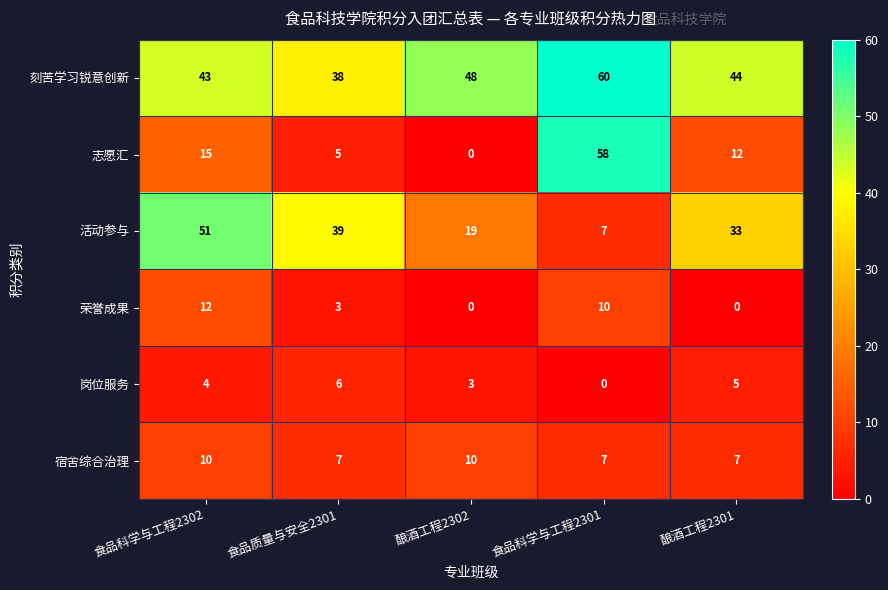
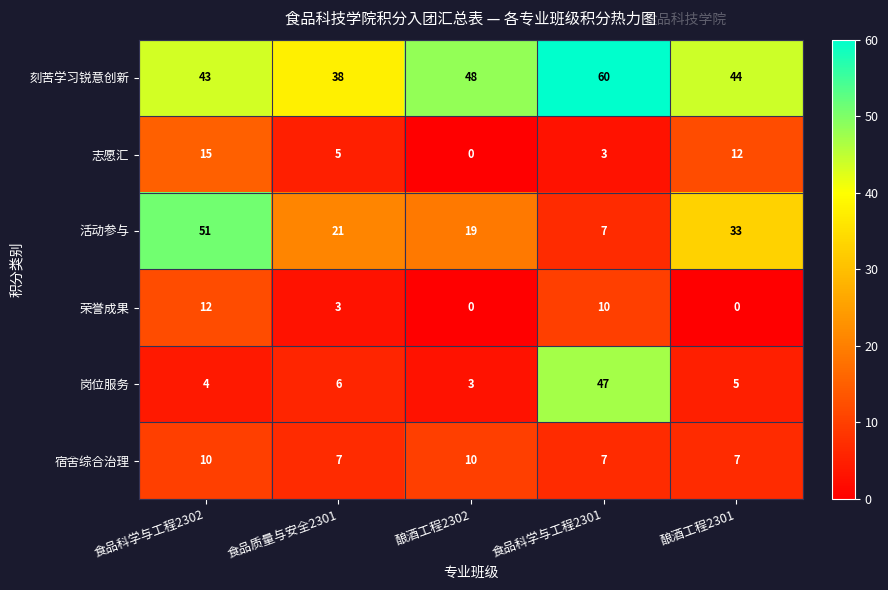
  {
    "刻苦学习锐意创新": {
      "食品科学与工程2302": 43,
      "食品质量与安全2301": 38,
      "酿酒工程2302": 48,
      "食品科学与工程2301": 60,
      "酿酒工程2301": 44
    },
    "志愿汇": {
      "食品科学与工程2302": 15,
      "食品质量与安全2301": 5,
      "酿酒工程2302": 0,
-     "食品科学与工程2301": 58,
+     "食品科学与工程2301": 3,
      "酿酒工程2301": 12
    },
    "活动参与": {
      "食品科学与工程2302": 51,
-     "食品质量与安全2301": 39,
+     "食品质量与安全2301": 21,
      "酿酒工程2302": 19,
      "食品科学与工程2301": 7,
      "酿酒工程2301": 33
    },
    "荣誉成果": {
      "食品科学与工程2302": 12,
      "食品质量与安全2301": 3,
      "酿酒工程2302": 0,
      "食品科学与工程2301": 10,
      "酿酒工程2301": 0
    },
    "岗位服务": {
      "食品科学与工程2302": 4,
      "食品质量与安全2301": 6,
      "酿酒工程2302": 3,
-     "食品科学与工程2301": 0,
+     "食品科学与工程2301": 47,
      "酿酒工程2301": 5
    },
    "宿舍综合治理": {
      "食品科学与工程2302": 10,
      "食品质量与安全2301": 7,
      "酿酒工程2302": 10,
      "食品科学与工程2301": 7,
      "酿酒工程2301": 7
    }
  }
